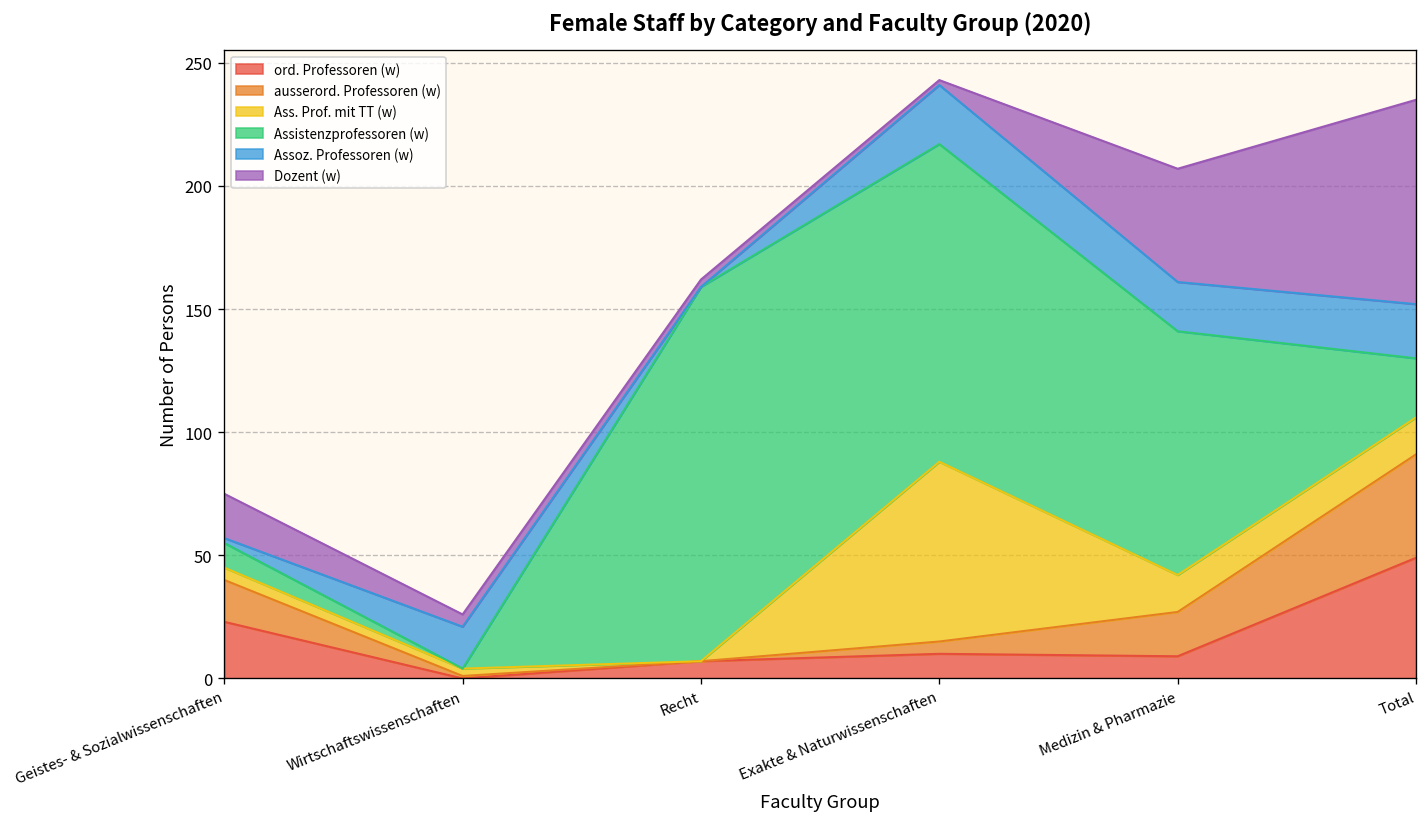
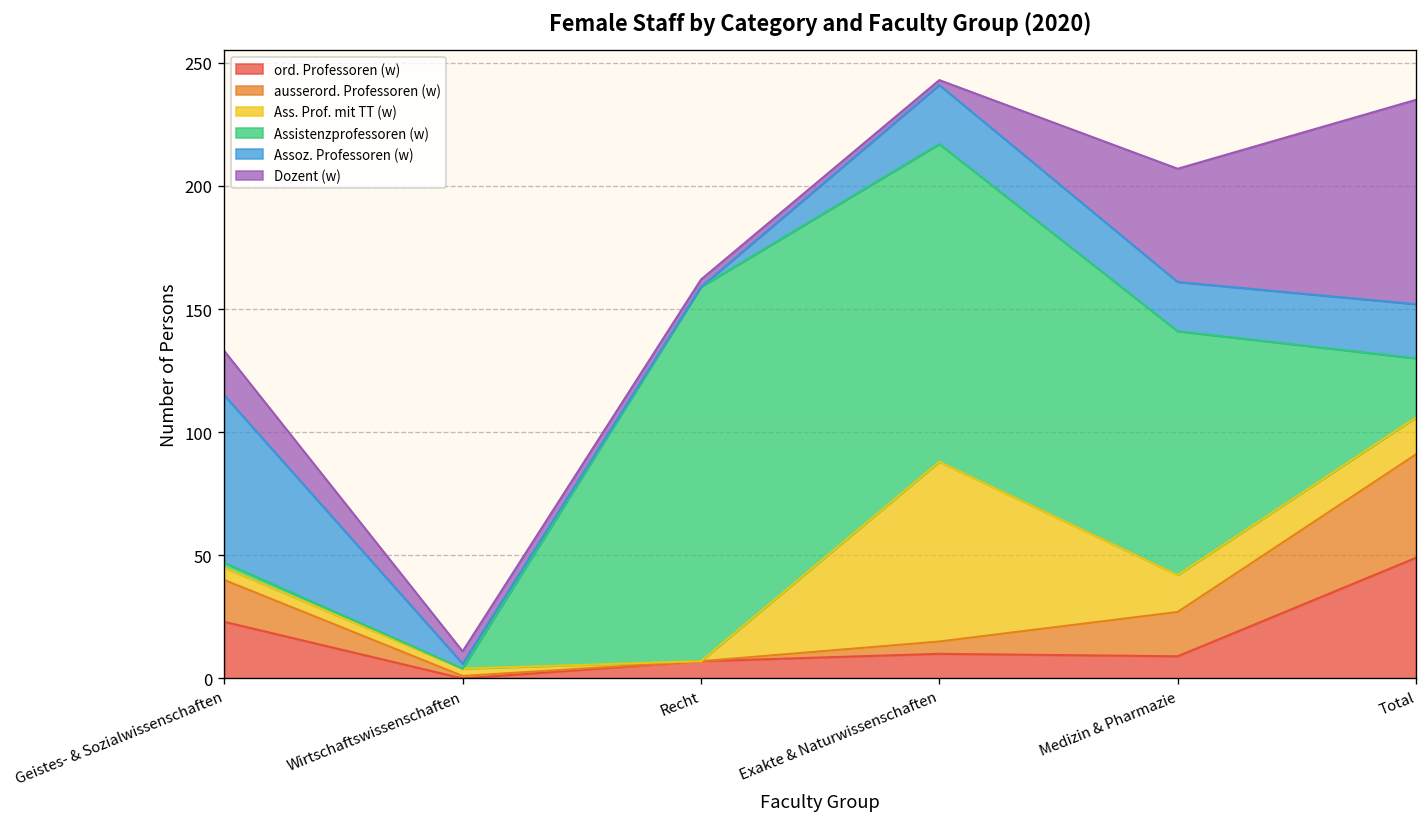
  {
    "Ass. Prof. mit TT (w)": {
      "Geistes- & Sozialwissenschaften": 5,
      "Exakte & Naturwissenschaften": 73,
      "Medizin & Pharmazie": 15,
      "Total": 15
    },
    "Assistenzprofessoren (w)": {
-     "Geistes- & Sozialwissenschaften": 10,
+     "Geistes- & Sozialwissenschaften": 2,
      "Exakte & Naturwissenschaften": 129,
      "Medizin & Pharmazie": 99,
      "Total": 24
    },
    "Assoz. Professoren (w)": {
-     "Geistes- & Sozialwissenschaften": 2,
-     "Wirtschaftswissenschaften": 17,
+     "Geistes- & Sozialwissenschaften": 68,
+     "Wirtschaftswissenschaften": 2,
      "Exakte & Naturwissenschaften": 24,
      "Medizin & Pharmazie": 20,
      "Total": 22
    },
    "Dozent (w)": {
      "Geistes- & Sozialwissenschaften": 18,
      "Wirtschaftswissenschaften": 5,
      "Recht": 3,
      "Exakte & Naturwissenschaften": 2,
      "Medizin & Pharmazie": 46,
      "Total": 83
    }
  }
